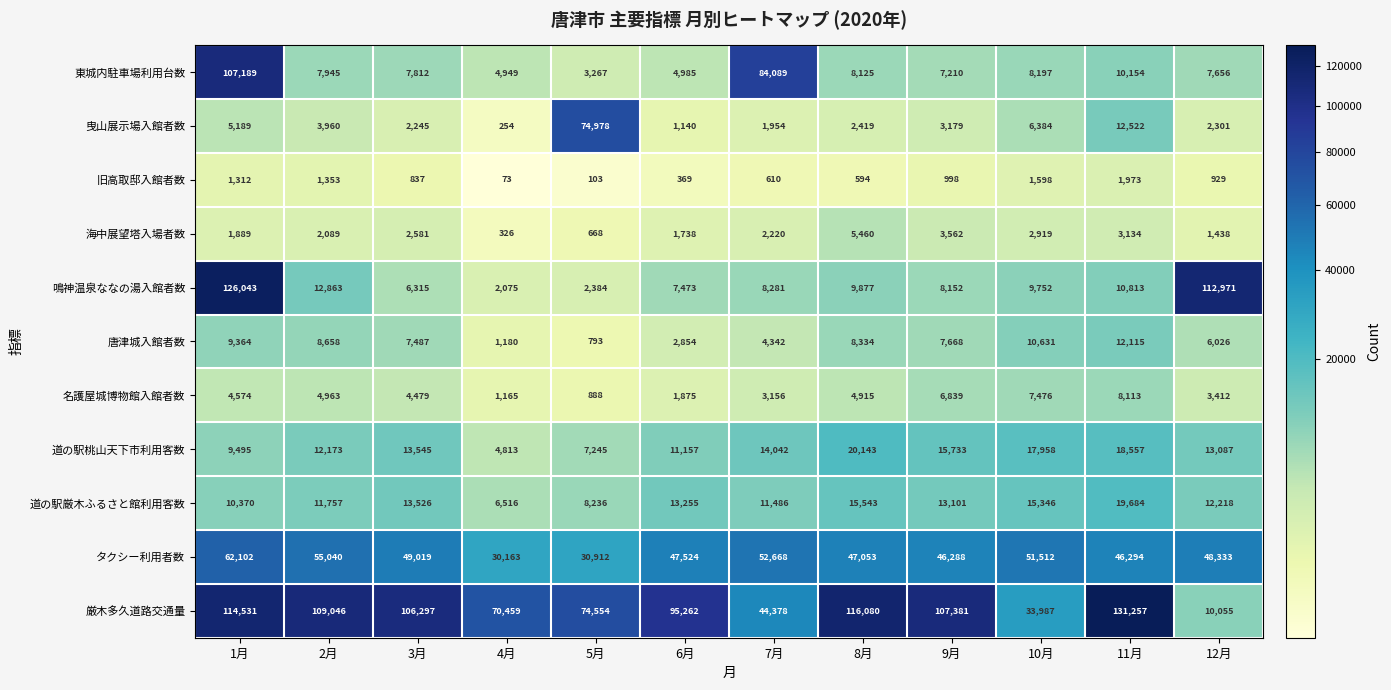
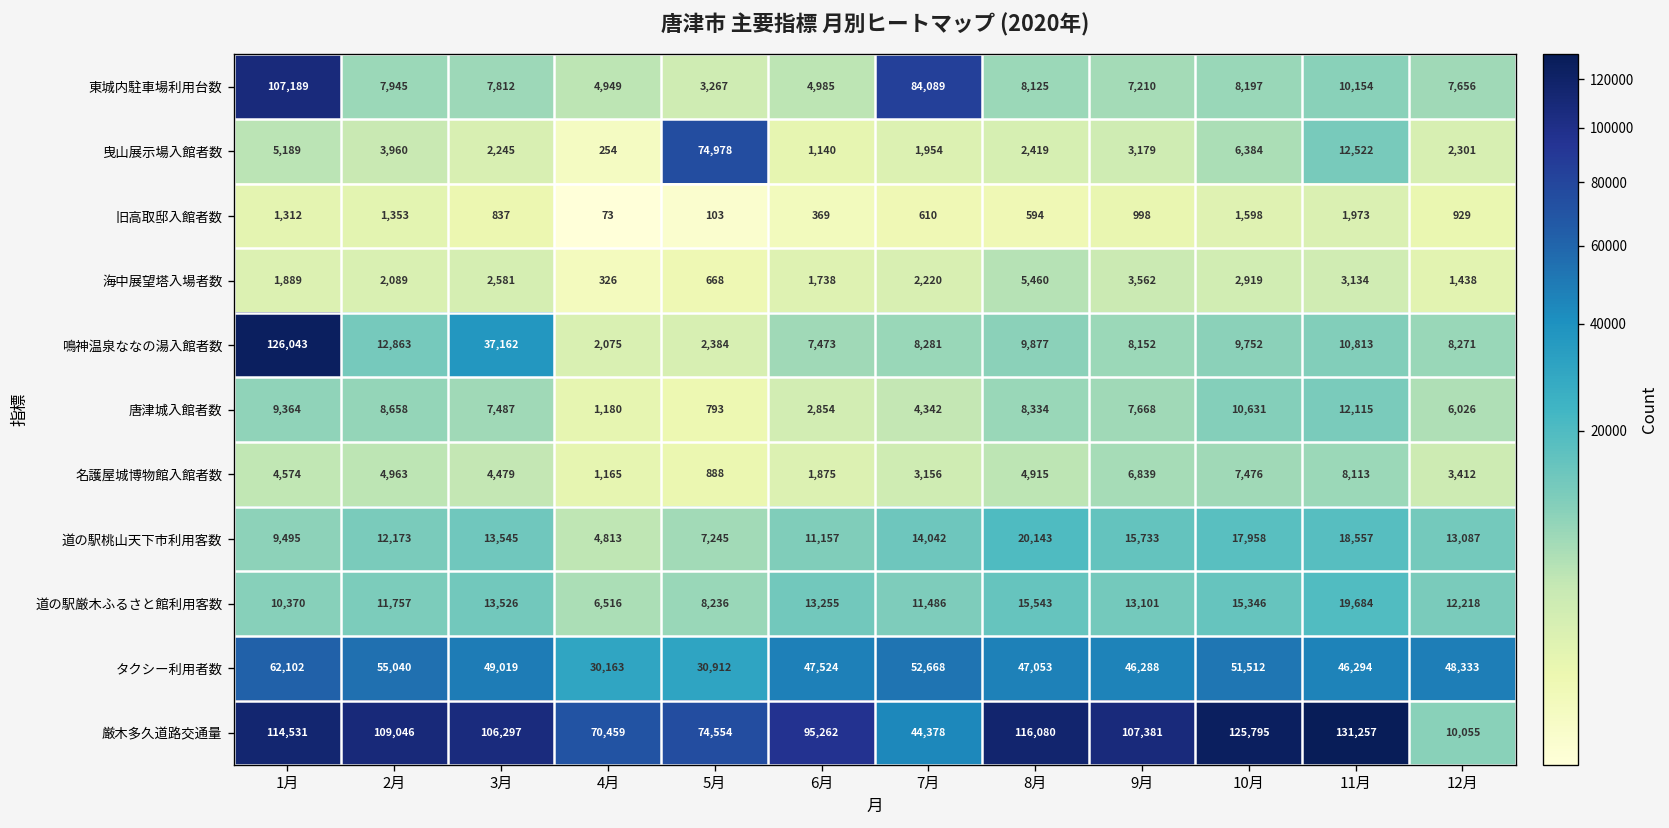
  {
    "東城内駐車場利用台数": {
      "1月": "107,189",
      "2月": "7,945",
      "3月": "7,812",
      "4月": "4,949",
      "5月": "3,267",
      "6月": "4,985",
      "7月": "84,089",
      "8月": "8,125",
      "9月": "7,210",
      "10月": "8,197",
      "11月": "10,154",
      "12月": "7,656"
    },
    "曳山展示場入館者数": {
      "1月": "5,189",
      "2月": "3,960",
      "3月": "2,245",
      "4月": "254",
      "5月": "74,978",
      "6月": "1,140",
      "7月": "1,954",
      "8月": "2,419",
      "9月": "3,179",
      "10月": "6,384",
      "11月": "12,522",
      "12月": "2,301"
    },
    "旧高取邸入館者数": {
      "1月": "1,312",
      "2月": "1,353",
      "3月": "837",
      "4月": "73",
      "5月": "103",
      "6月": "369",
      "7月": "610",
      "8月": "594",
      "9月": "998",
      "10月": "1,598",
      "11月": "1,973",
      "12月": "929"
    },
    "海中展望塔入場者数": {
      "1月": "1,889",
      "2月": "2,089",
      "3月": "2,581",
      "4月": "326",
      "5月": "668",
      "6月": "1,738",
      "7月": "2,220",
      "8月": "5,460",
      "9月": "3,562",
      "10月": "2,919",
      "11月": "3,134",
      "12月": "1,438"
    },
    "鳴神温泉ななの湯入館者数": {
      "1月": "126,043",
      "2月": "12,863",
-     "3月": "6,315",
+     "3月": "37,162",
      "4月": "2,075",
      "5月": "2,384",
      "6月": "7,473",
      "7月": "8,281",
      "8月": "9,877",
      "9月": "8,152",
      "10月": "9,752",
      "11月": "10,813",
-     "12月": "112,971"
+     "12月": "8,271"
    },
    "唐津城入館者数": {
      "1月": "9,364",
      "2月": "8,658",
      "3月": "7,487",
      "4月": "1,180",
      "5月": "793",
      "6月": "2,854",
      "7月": "4,342",
      "8月": "8,334",
      "9月": "7,668",
      "10月": "10,631",
      "11月": "12,115",
      "12月": "6,026"
    },
    "名護屋城博物館入館者数": {
      "1月": "4,574",
      "2月": "4,963",
      "3月": "4,479",
      "4月": "1,165",
      "5月": "888",
      "6月": "1,875",
      "7月": "3,156",
      "8月": "4,915",
      "9月": "6,839",
      "10月": "7,476",
      "11月": "8,113",
      "12月": "3,412"
    },
    "道の駅桃山天下市利用客数": {
      "1月": "9,495",
      "2月": "12,173",
      "3月": "13,545",
      "4月": "4,813",
      "5月": "7,245",
      "6月": "11,157",
      "7月": "14,042",
      "8月": "20,143",
      "9月": "15,733",
      "10月": "17,958",
      "11月": "18,557",
      "12月": "13,087"
    },
    "道の駅厳木ふるさと館利用客数": {
      "1月": "10,370",
      "2月": "11,757",
      "3月": "13,526",
      "4月": "6,516",
      "5月": "8,236",
      "6月": "13,255",
      "7月": "11,486",
      "8月": "15,543",
      "9月": "13,101",
      "10月": "15,346",
      "11月": "19,684",
      "12月": "12,218"
    },
    "タクシー利用者数": {
      "1月": "62,102",
      "2月": "55,040",
      "3月": "49,019",
      "4月": "30,163",
      "5月": "30,912",
      "6月": "47,524",
      "7月": "52,668",
      "8月": "47,053",
      "9月": "46,288",
      "10月": "51,512",
      "11月": "46,294",
      "12月": "48,333"
    },
    "厳木多久道路交通量": {
      "1月": "114,531",
      "2月": "109,046",
      "3月": "106,297",
      "4月": "70,459",
      "5月": "74,554",
      "6月": "95,262",
      "7月": "44,378",
      "8月": "116,080",
      "9月": "107,381",
-     "10月": "33,987",
+     "10月": "125,795",
      "11月": "131,257",
      "12月": "10,055"
    }
  }
